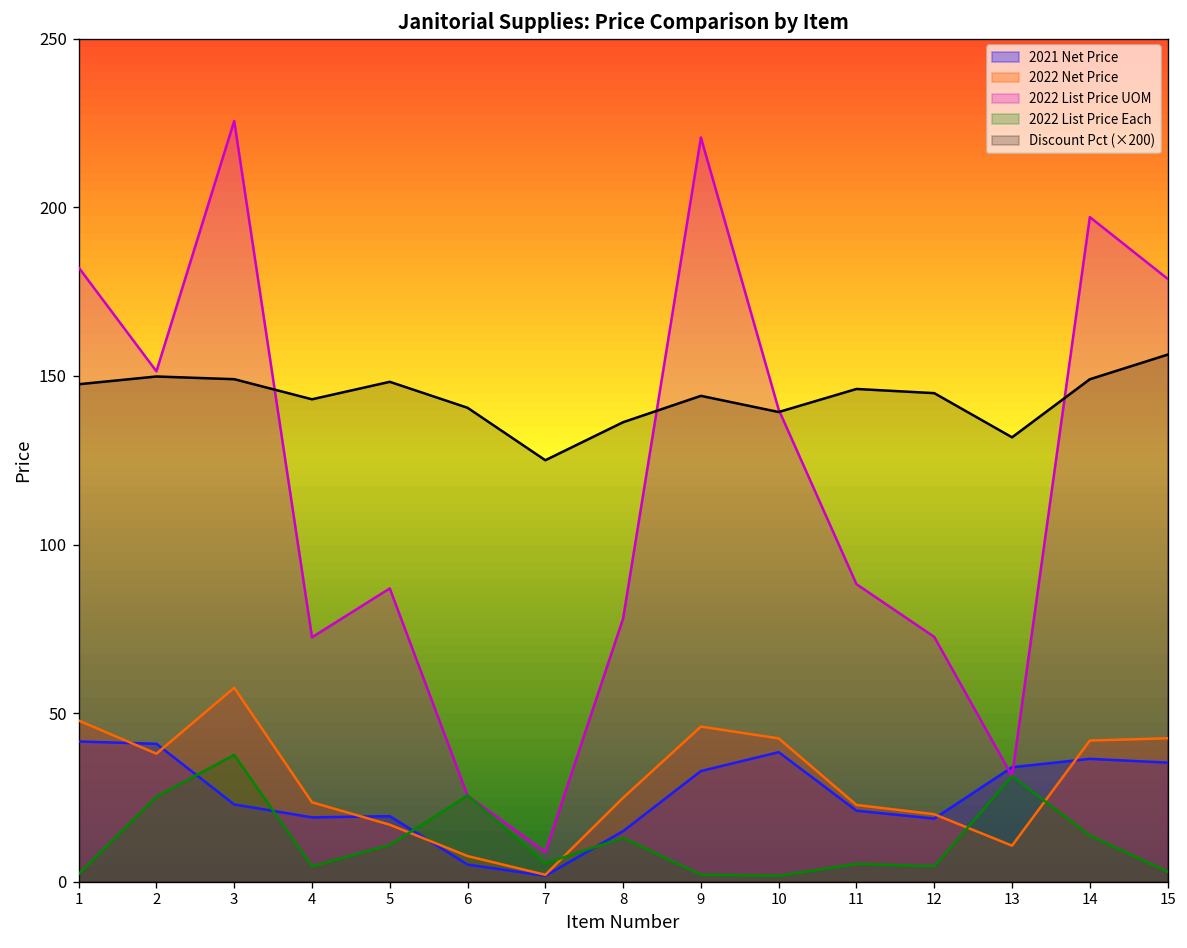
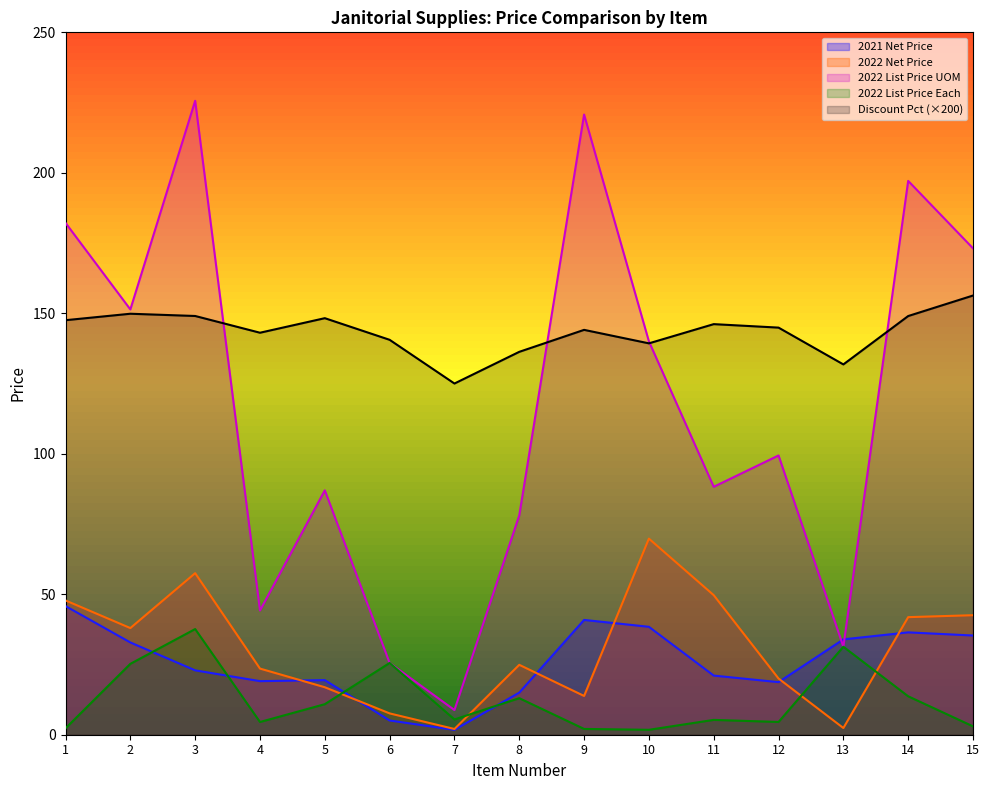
  {
    "2021 Net Price": {
-     "1": 42,
-     "2": 41,
+     "1": 46,
+     "2": 33,
      "3": 23,
      "4": 19,
      "5": 19,
      "6": 5,
      "8": 15,
-     "9": 33,
+     "9": 41,
      "10": 38,
      "11": 21,
      "12": 19,
      "13": 34,
      "14": 36,
      "15": 35
    },
    "2022 Net Price": {
      "1": 48,
      "2": 38,
      "3": 58,
      "4": 24,
      "5": 17,
      "6": 8,
      "8": 25,
-     "9": 46,
-     "10": 43,
-     "11": 23,
+     "9": 14,
+     "10": 70,
+     "11": 50,
      "12": 20,
-     "13": 11,
+     "13": 2,
      "14": 42,
      "15": 43
    },
    "2022 List Price UOM": {
      "1": 182,
      "2": 151,
      "3": 226,
-     "4": 72,
+     "4": 44,
      "5": 87,
      "7": 9,
      "8": 78,
      "9": 221,
      "11": 88,
-     "12": 73,
+     "12": 99,
      "14": 197,
-     "15": 179
+     "15": 173
    }
  }
